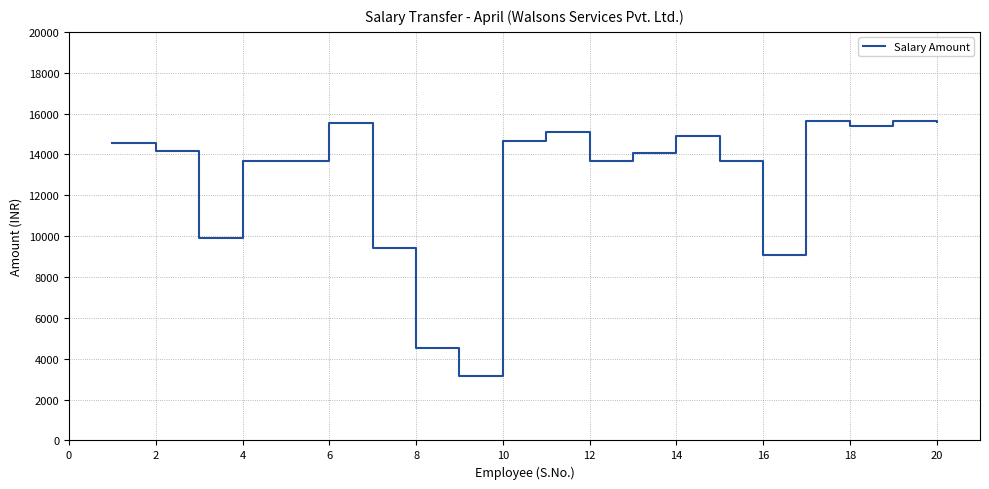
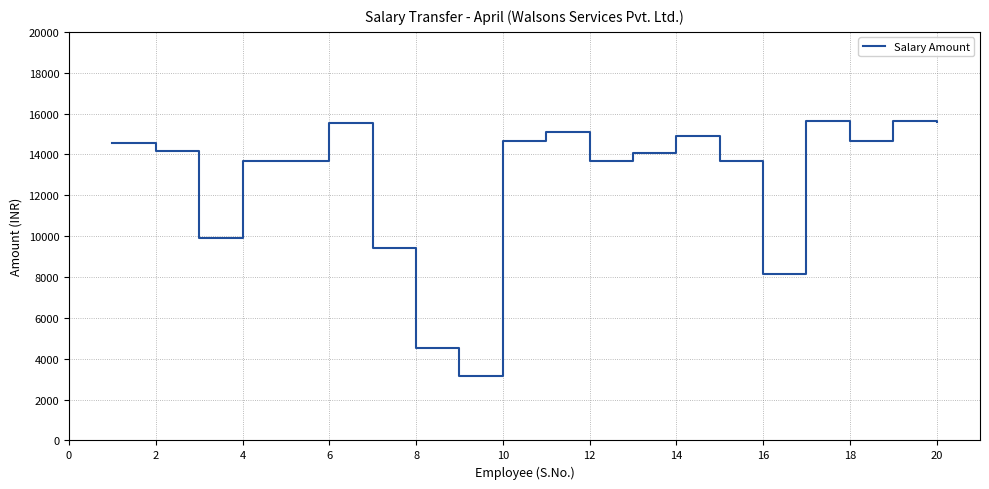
  {
    "2": 14200,
    "4": 13700,
    "6": 15500,
    "8": 4500,
    "10": 14600,
    "12": 13700,
    "14": 14900,
-   "16": 9100,
-   "18": 15400,
+   "16": 8200,
+   "18": 14600,
    "20": 15600
  }
